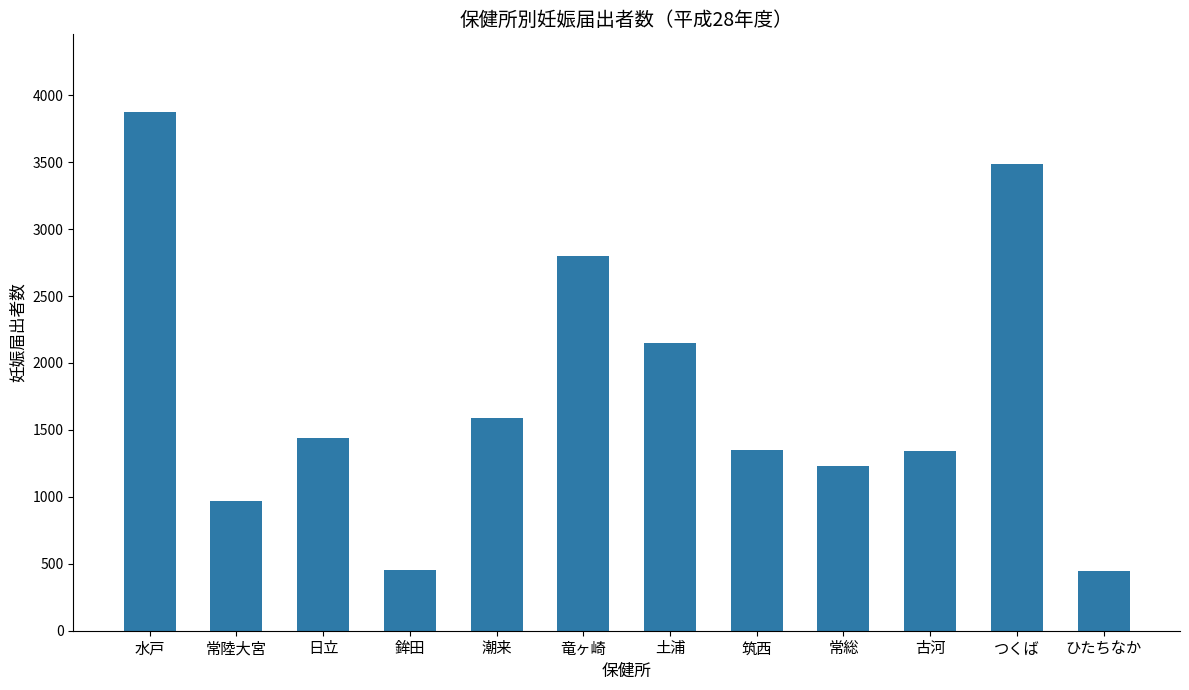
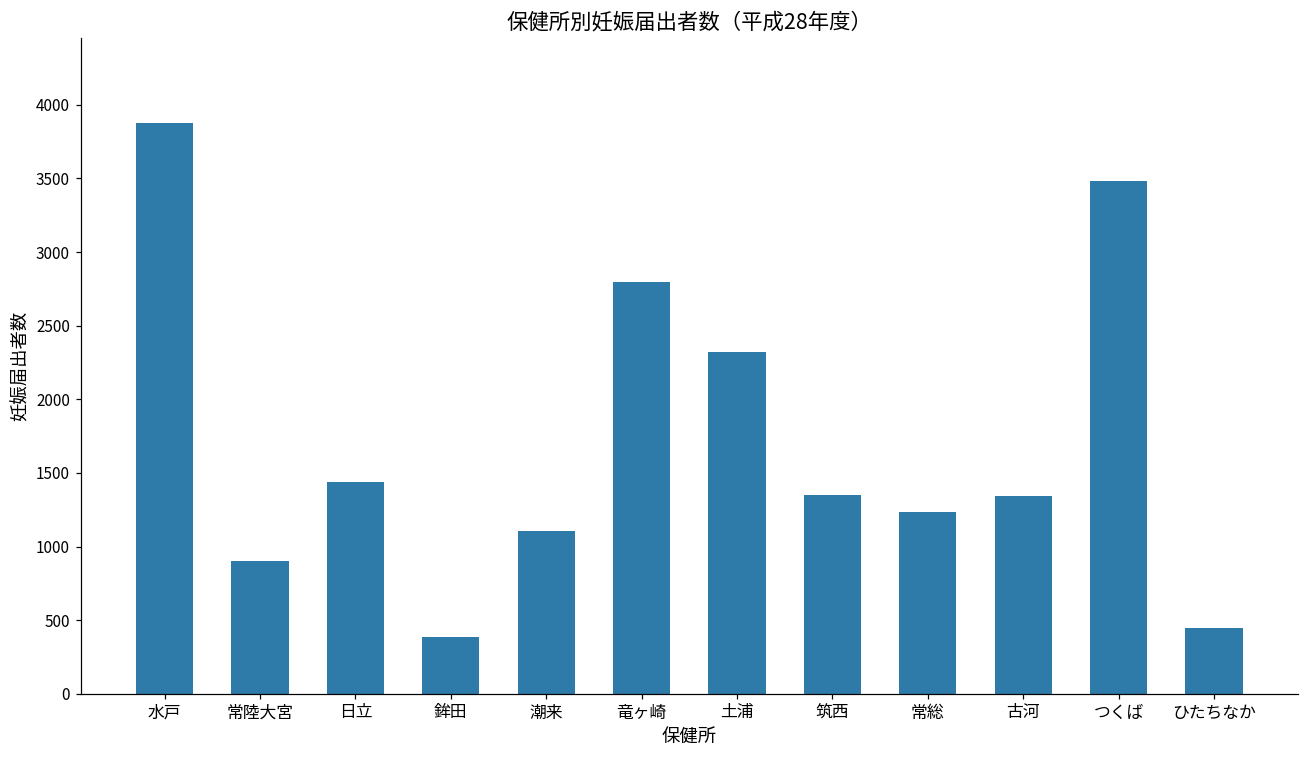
  {
    "水戸": 3870,
-   "常陸大宮": 970,
+   "常陸大宮": 900,
    "日立": 1440,
-   "鉾田": 460,
-   "潮来": 1590,
+   "鉾田": 390,
+   "潮来": 1100,
    "竜ヶ崎": 2800,
-   "土浦": 2150,
+   "土浦": 2320,
    "筑西": 1350,
    "常総": 1230,
    "古河": 1340,
    "つくば": 3480,
    "ひたちなか": 450
  }
